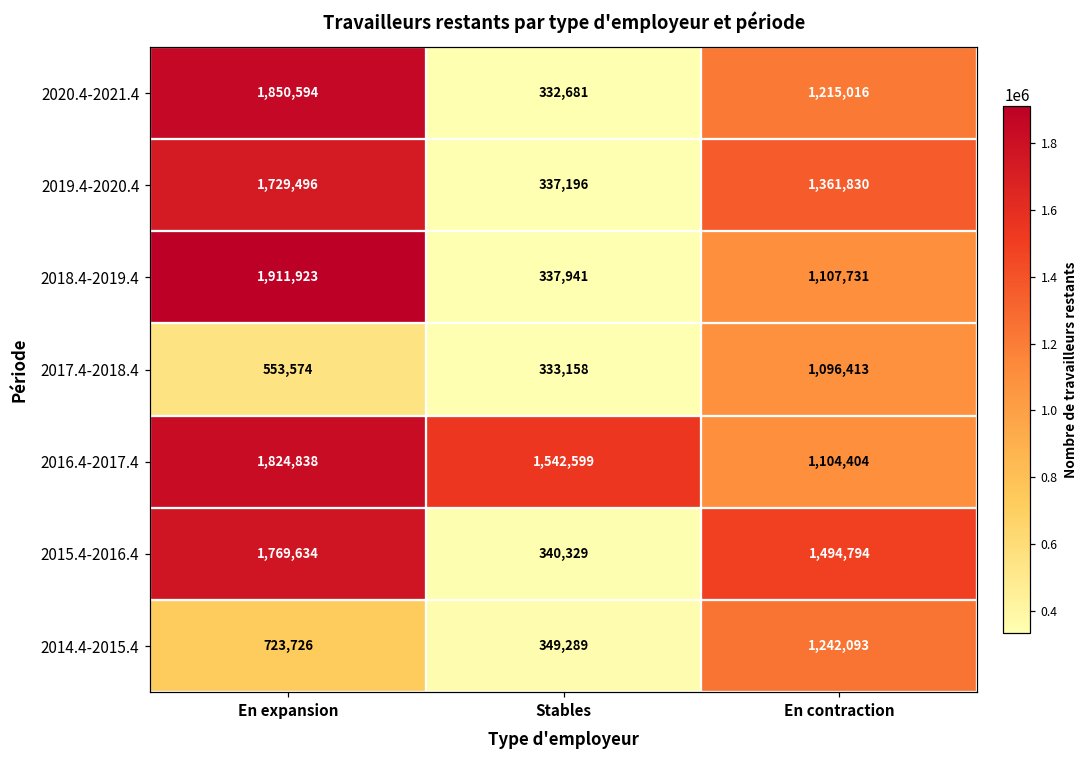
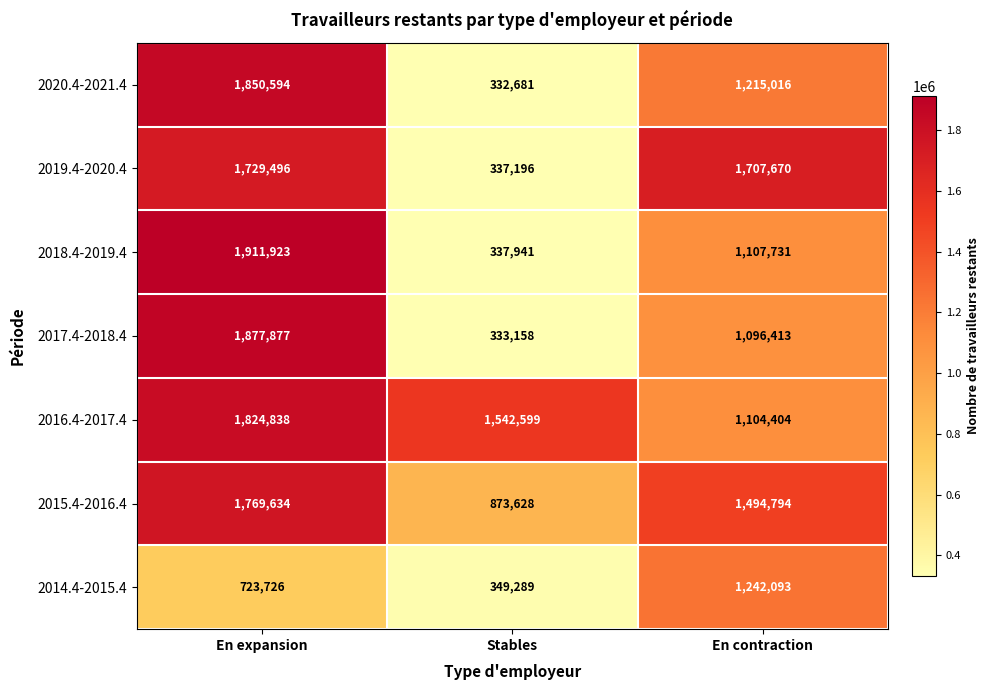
  {
    "2020.4-2021.4": {
      "En expansion": "1,850,594",
      "Stables": "332,681",
      "En contraction": "1,215,016"
    },
    "2019.4-2020.4": {
      "En expansion": "1,729,496",
      "Stables": "337,196",
-     "En contraction": "1,361,830"
+     "En contraction": "1,707,670"
    },
    "2018.4-2019.4": {
      "En expansion": "1,911,923",
      "Stables": "337,941",
      "En contraction": "1,107,731"
    },
    "2017.4-2018.4": {
-     "En expansion": "553,574",
+     "En expansion": "1,877,877",
      "Stables": "333,158",
      "En contraction": "1,096,413"
    },
    "2016.4-2017.4": {
      "En expansion": "1,824,838",
      "Stables": "1,542,599",
      "En contraction": "1,104,404"
    },
    "2015.4-2016.4": {
      "En expansion": "1,769,634",
-     "Stables": "340,329",
+     "Stables": "873,628",
      "En contraction": "1,494,794"
    },
    "2014.4-2015.4": {
      "En expansion": "723,726",
      "Stables": "349,289",
      "En contraction": "1,242,093"
    }
  }
